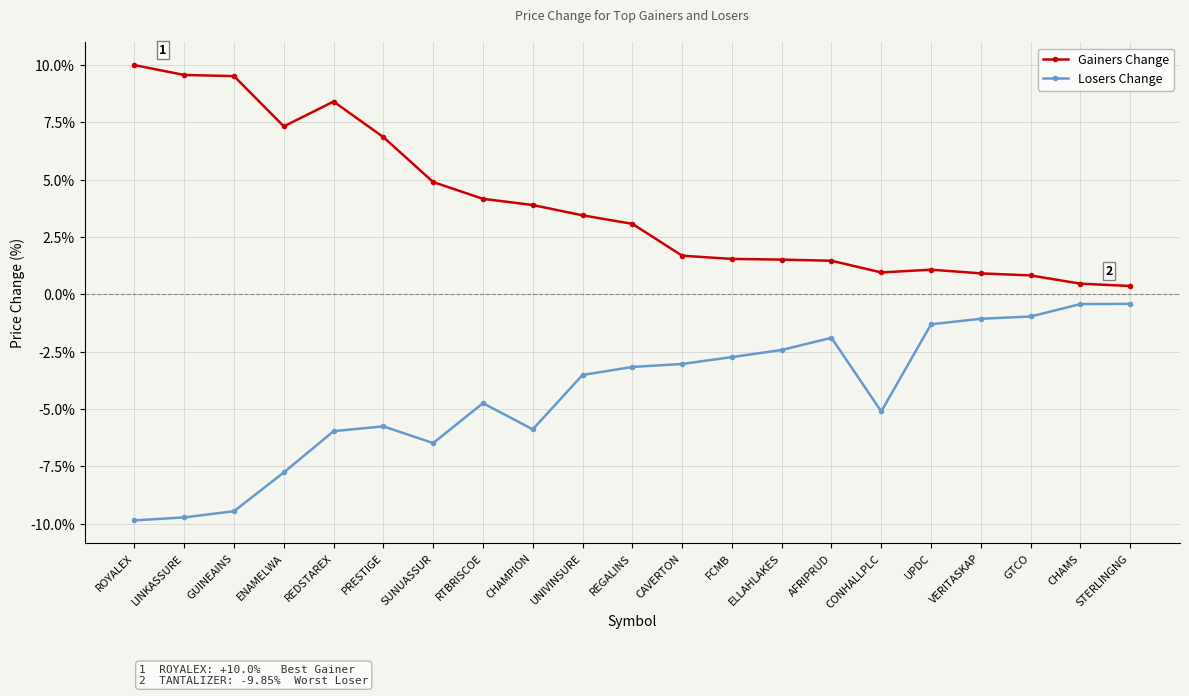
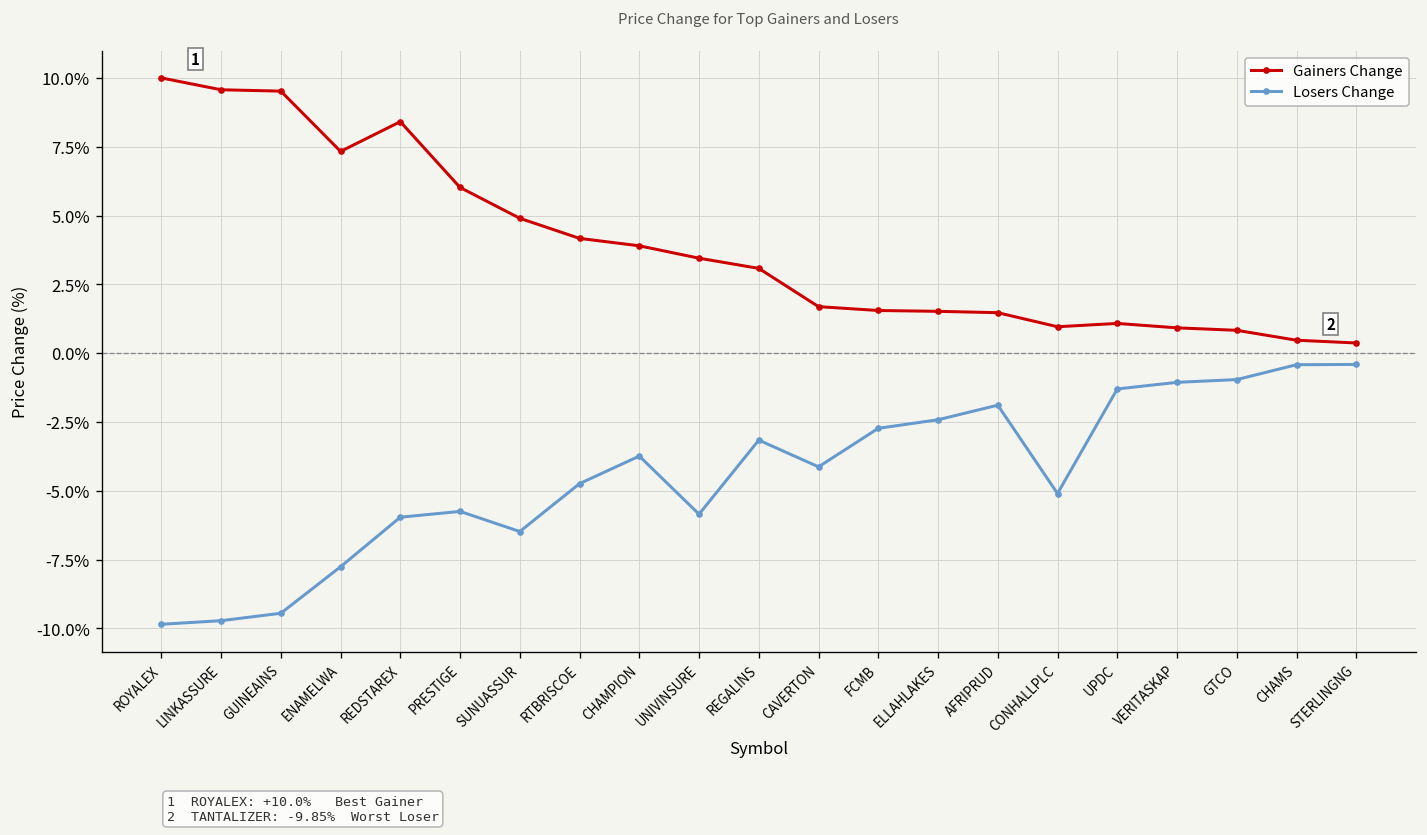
  {
    "Gainers Change": {
      "ROYALEX": "10.0%",
      "LINKASSURE": "9.6%",
      "GUINEAINS": "9.5%",
      "ENAMELWA": "7.3%",
      "REDSTAREX": "8.4%",
-     "PRESTIGE": "6.9%",
+     "PRESTIGE": "6.0%",
      "SUNUASSUR": "4.9%",
      "RTBRISCOE": "4.2%",
      "CHAMPION": "3.9%",
      "UNIVINSURE": "3.5%",
      "REGALINS": "3.1%",
      "CAVERTON": "1.7%",
      "FCMB": "1.6%",
      "ELLAHLAKES": "1.5%",
      "AFRIPRUD": "1.5%",
      "CONHALLPLC": "1.0%",
      "UPDC": "1.1%",
      "VERITASKAP": "0.9%",
      "GTCO": "0.8%",
      "CHAMS": "0.5%"
    },
    "Losers Change": {
      "ROYALEX": "-9.9%",
      "LINKASSURE": "-9.7%",
      "GUINEAINS": "-9.5%",
      "ENAMELWA": "-7.8%",
      "REDSTAREX": "-6.0%",
      "PRESTIGE": "-5.8%",
      "SUNUASSUR": "-6.5%",
      "RTBRISCOE": "-4.7%",
-     "CHAMPION": "-5.9%",
-     "UNIVINSURE": "-3.5%",
+     "CHAMPION": "-3.7%",
+     "UNIVINSURE": "-5.9%",
      "REGALINS": "-3.2%",
-     "CAVERTON": "-3.0%",
+     "CAVERTON": "-4.1%",
      "FCMB": "-2.7%",
      "ELLAHLAKES": "-2.4%",
      "AFRIPRUD": "-1.9%",
      "CONHALLPLC": "-5.1%",
      "UPDC": "-1.3%",
      "VERITASKAP": "-1.1%",
      "GTCO": "-1.0%",
      "CHAMS": "-0.4%",
      "STERLINGNG": "-0.4%"
    }
  }
